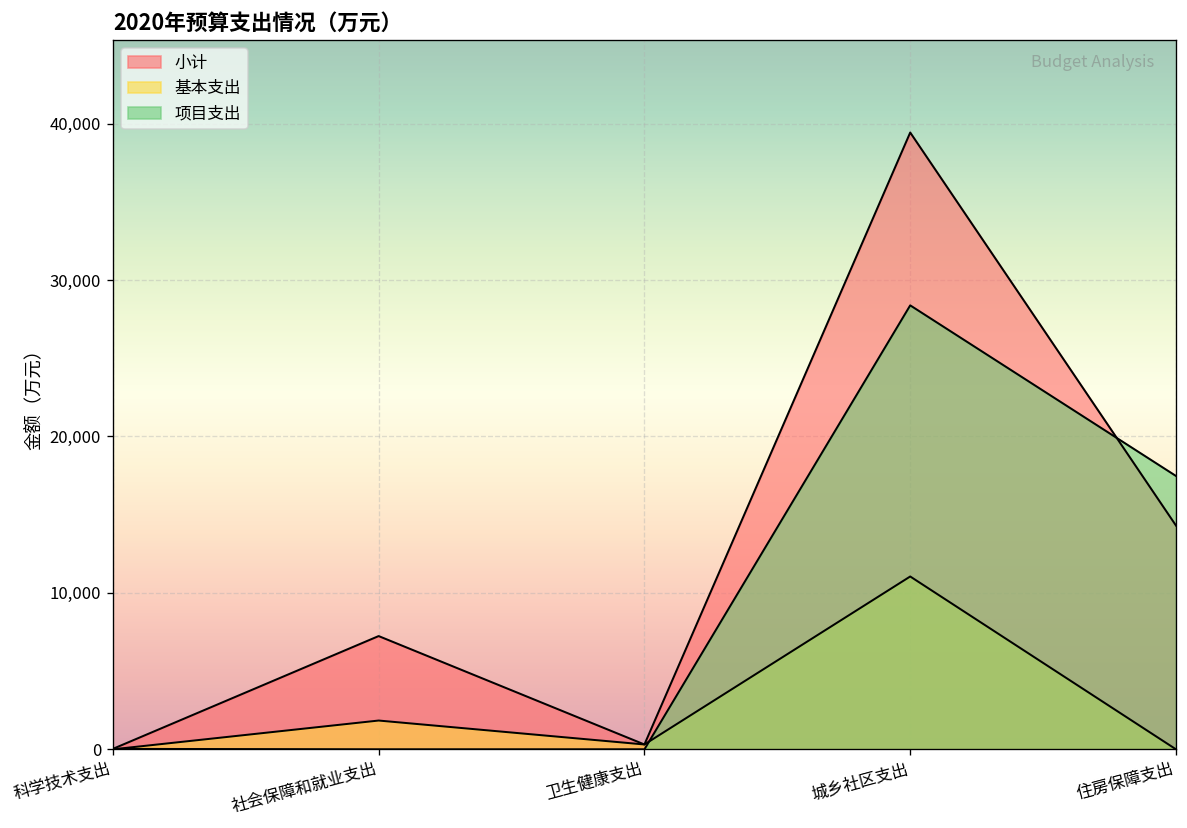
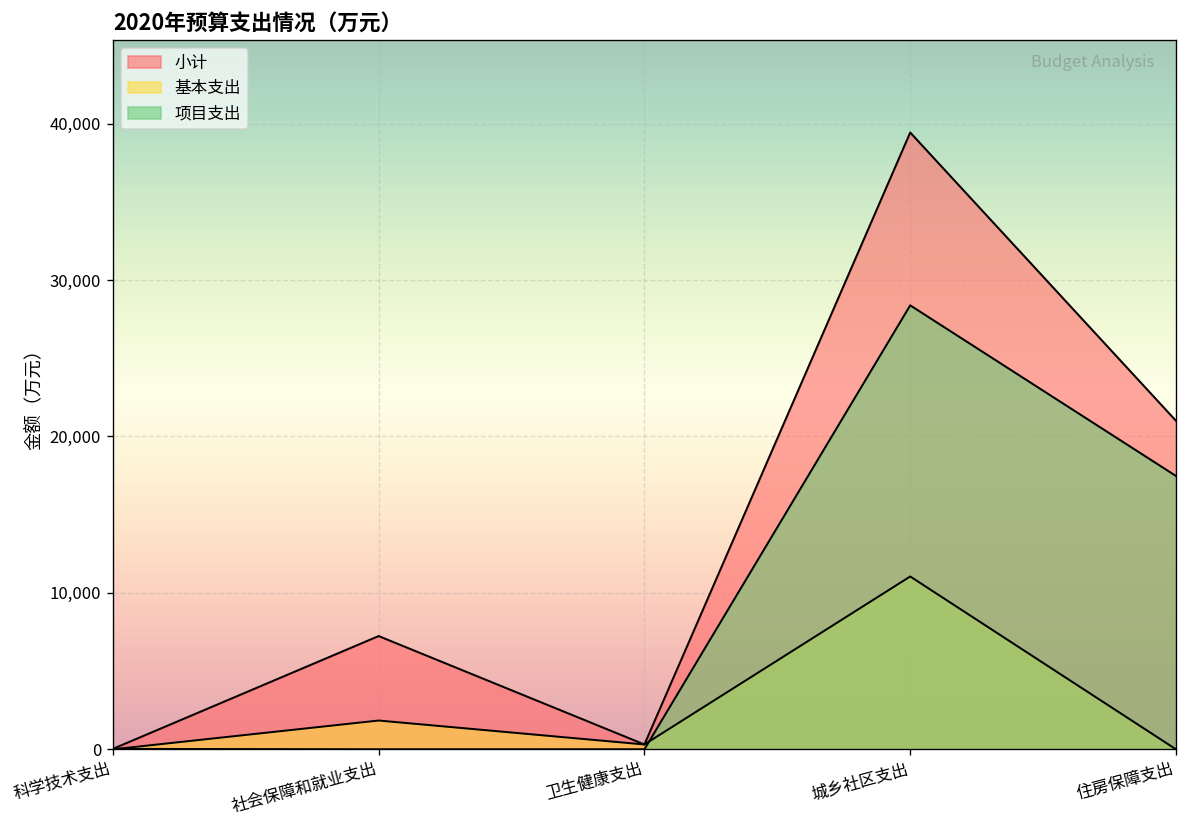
  {
    "小计": {
      "社会保障和就业支出": "7,200",
      "城乡社区支出": "39,400",
-     "住房保障支出": "14,300"
+     "住房保障支出": "21,000"
    },
    "基本支出": {
      "社会保障和就业支出": "1,800",
      "城乡社区支出": "11,000",
      "住房保障支出": "0"
    },
    "项目支出": {
      "社会保障和就业支出": "0",
      "卫生健康支出": "0",
      "城乡社区支出": "28,400",
      "住房保障支出": "17,500"
    }
  }
